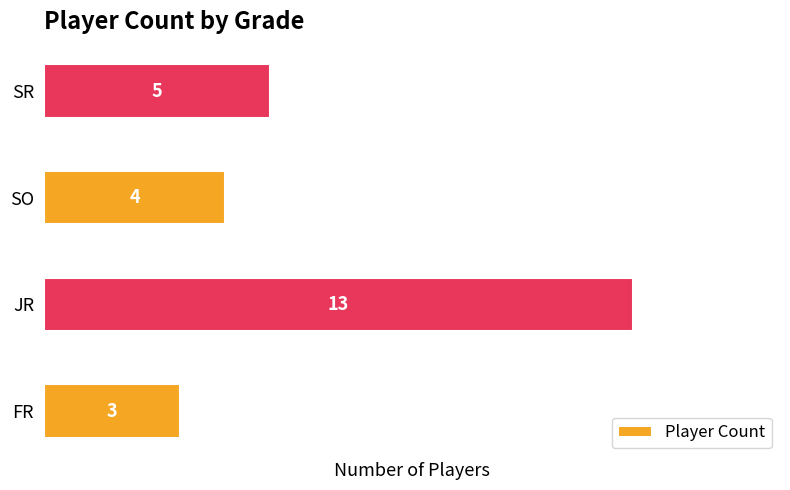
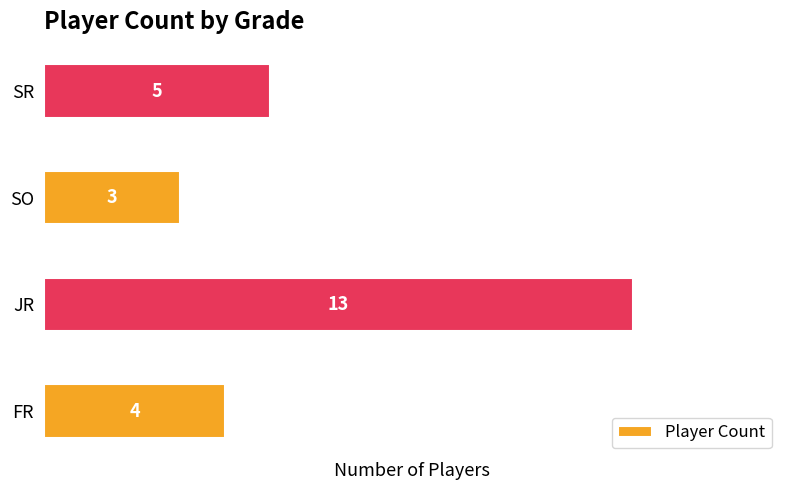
  {
    "SR": 5,
-   "SO": 4,
+   "SO": 3,
    "JR": 13,
-   "FR": 3
+   "FR": 4
  }
